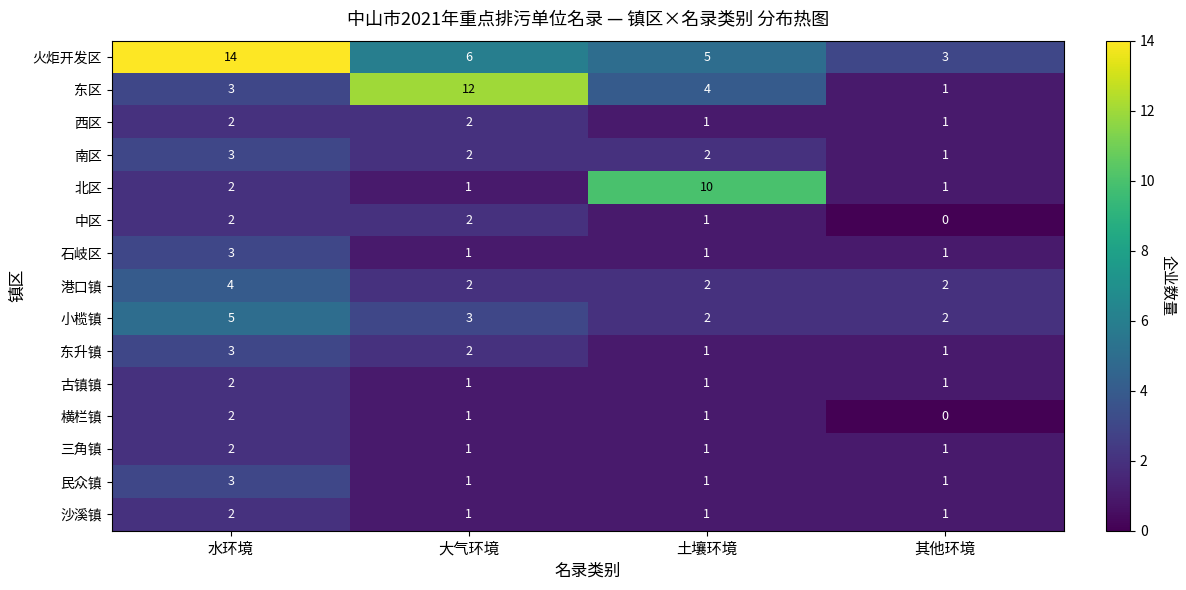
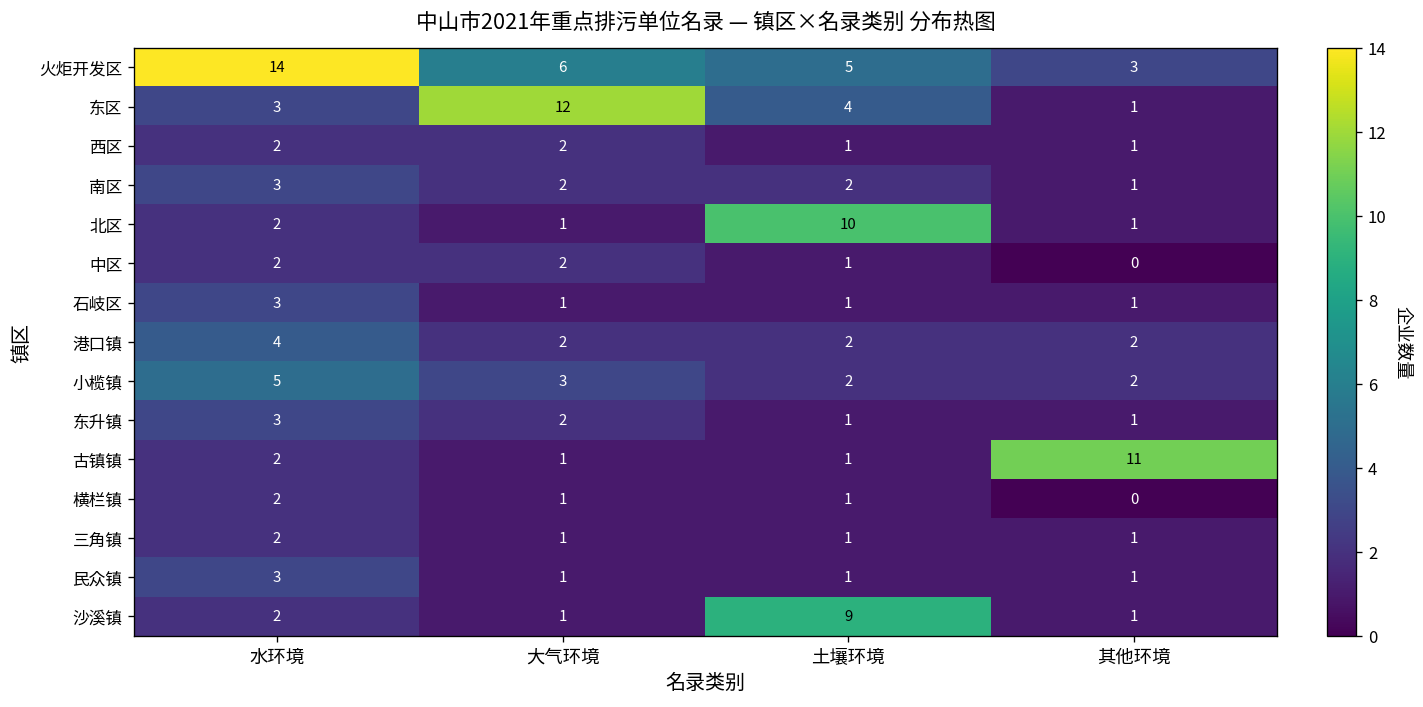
  {
    "火炬开发区": {
      "水环境": 14,
      "大气环境": 6,
      "土壤环境": 5,
      "其他环境": 3
    },
    "东区": {
      "水环境": 3,
      "大气环境": 12,
      "土壤环境": 4,
      "其他环境": 1
    },
    "西区": {
      "水环境": 2,
      "大气环境": 2,
      "土壤环境": 1,
      "其他环境": 1
    },
    "南区": {
      "水环境": 3,
      "大气环境": 2,
      "土壤环境": 2,
      "其他环境": 1
    },
    "北区": {
      "水环境": 2,
      "大气环境": 1,
      "土壤环境": 10,
      "其他环境": 1
    },
    "中区": {
      "水环境": 2,
      "大气环境": 2,
      "土壤环境": 1,
      "其他环境": 0
    },
    "石岐区": {
      "水环境": 3,
      "大气环境": 1,
      "土壤环境": 1,
      "其他环境": 1
    },
    "港口镇": {
      "水环境": 4,
      "大气环境": 2,
      "土壤环境": 2,
      "其他环境": 2
    },
    "小榄镇": {
      "水环境": 5,
      "大气环境": 3,
      "土壤环境": 2,
      "其他环境": 2
    },
    "东升镇": {
      "水环境": 3,
      "大气环境": 2,
      "土壤环境": 1,
      "其他环境": 1
    },
    "古镇镇": {
      "水环境": 2,
      "大气环境": 1,
      "土壤环境": 1,
-     "其他环境": 1
+     "其他环境": 11
    },
    "横栏镇": {
      "水环境": 2,
      "大气环境": 1,
      "土壤环境": 1,
      "其他环境": 0
    },
    "三角镇": {
      "水环境": 2,
      "大气环境": 1,
      "土壤环境": 1,
      "其他环境": 1
    },
    "民众镇": {
      "水环境": 3,
      "大气环境": 1,
      "土壤环境": 1,
      "其他环境": 1
    },
    "沙溪镇": {
      "水环境": 2,
      "大气环境": 1,
-     "土壤环境": 1,
+     "土壤环境": 9,
      "其他环境": 1
    }
  }
